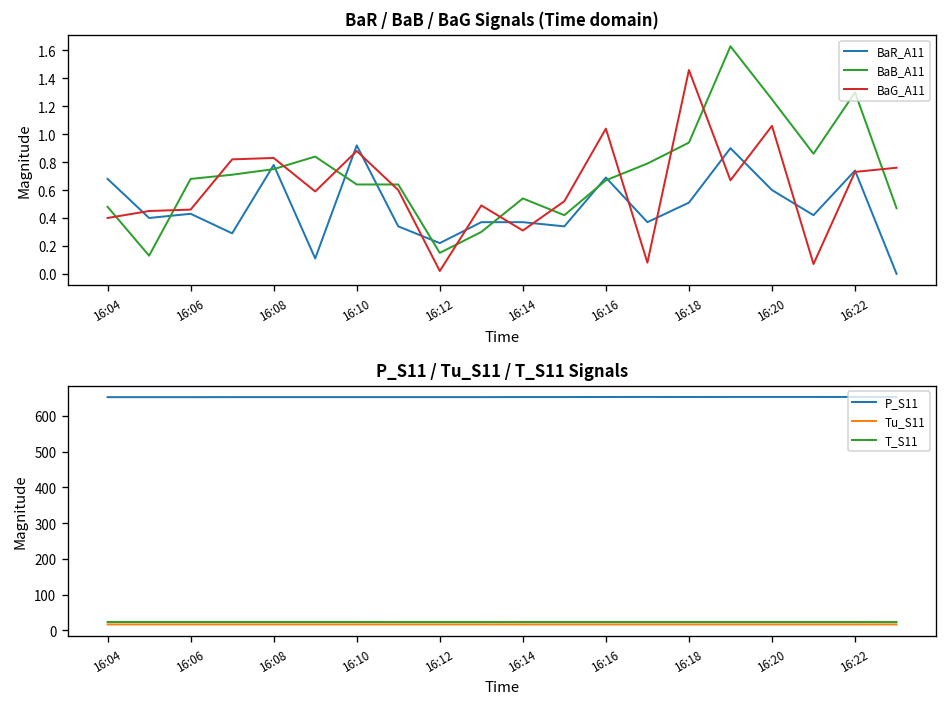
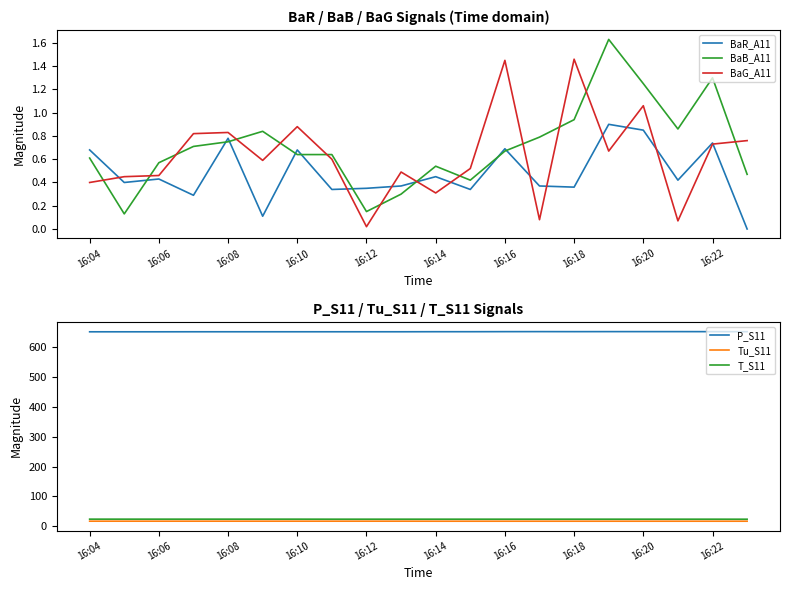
  {
    "BaR / BaB / BaG Signals (Time domain)": {
      "BaR_A11": {
        "16:04": 0.68,
        "16:06": 0.43,
        "16:08": 0.78,
-       "16:10": 0.92,
-       "16:12": 0.22,
-       "16:14": 0.37,
-       "16:18": 0.51,
-       "16:20": 0.60
+       "16:10": 0.68,
+       "16:12": 0.35,
+       "16:14": 0.45,
+       "16:18": 0.36,
+       "16:20": 0.85
      },
      "BaB_A11": {
-       "16:04": 0.48,
-       "16:06": 0.68,
+       "16:04": 0.61,
+       "16:06": 0.57,
        "16:08": 0.75,
        "16:10": 0.64,
        "16:12": 0.15,
        "16:14": 0.54,
        "16:18": 0.94,
        "16:20": 1.25
      },
      "BaG_A11": {
        "16:04": 0.40,
        "16:06": 0.46,
        "16:08": 0.83,
        "16:10": 0.88,
        "16:12": 0.02,
        "16:14": 0.31,
-       "16:16": 1.04,
+       "16:16": 1.45,
        "16:18": 1.46,
        "16:20": 1.06
      }
    },
    "P_S11 / Tu_S11 / T_S11 Signals": {
      "P_S11": {
        "16:04": 650,
        "16:06": 650,
        "16:08": 650,
        "16:10": 650,
        "16:12": 650,
        "16:14": 650,
        "16:16": 650,
        "16:18": 650,
        "16:20": 650
      }
    }
  }
